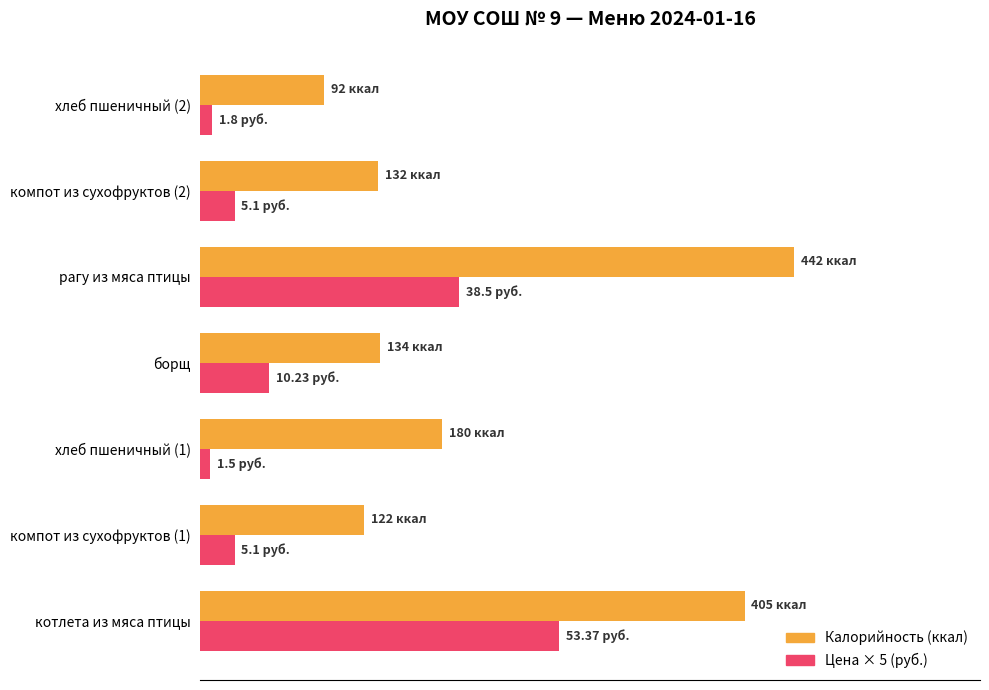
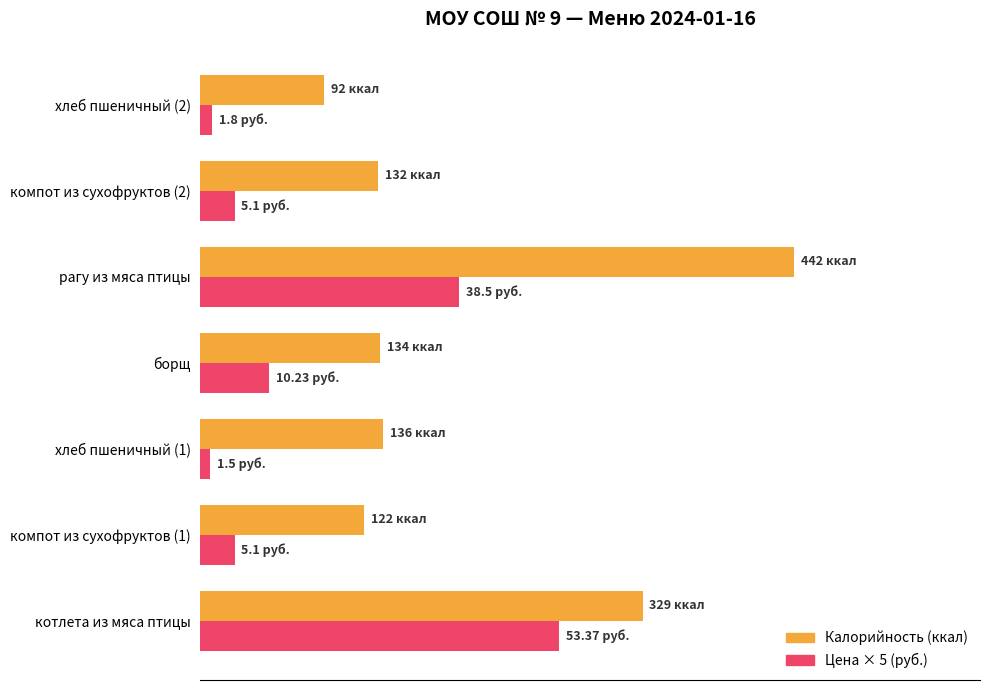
  {
    "Калорийность (ккал)": {
      "хлеб пшеничный (2)": 92,
      "компот из сухофруктов (2)": 132,
      "рагу из мяса птицы": 442,
      "борщ": 134,
-     "хлеб пшеничный (1)": 180,
+     "хлеб пшеничный (1)": 136,
      "компот из сухофруктов (1)": 122,
-     "котлета из мяса птицы": 405
+     "котлета из мяса птицы": 329
    }
  }
